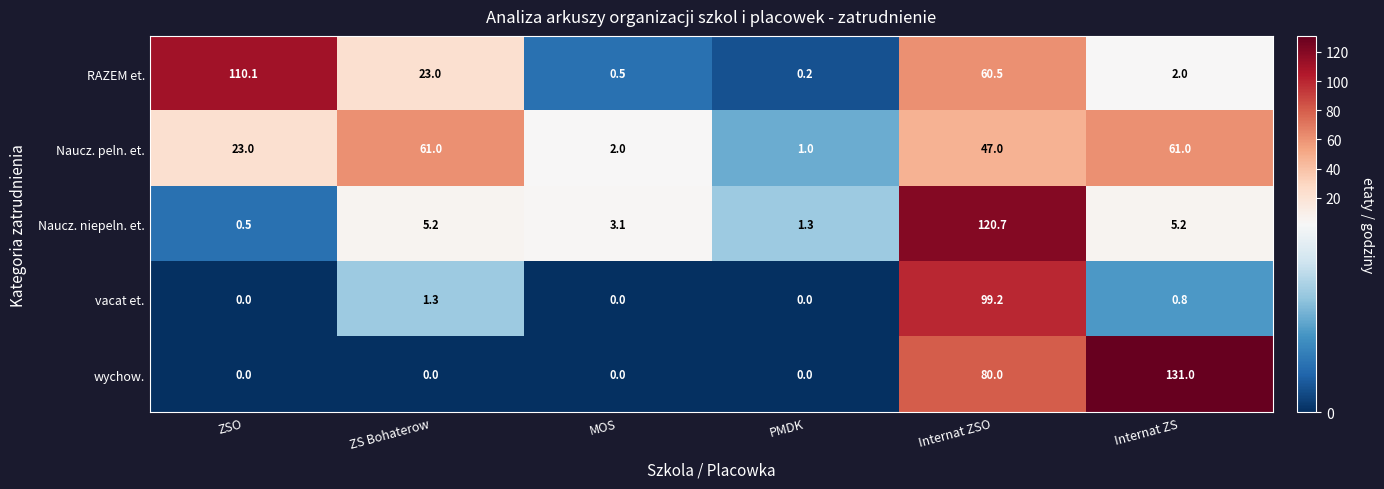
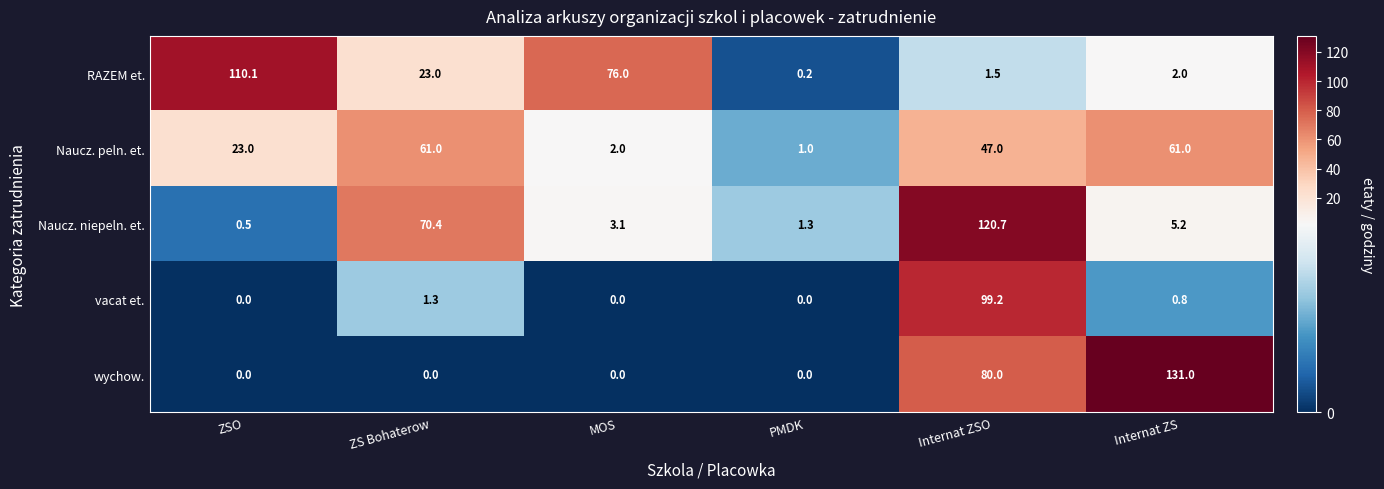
  {
    "RAZEM et.": {
      "ZSO": 110.1,
      "ZS Bohaterow": 23.0,
-     "MOS": 0.5,
+     "MOS": 76.0,
      "PMDK": 0.2,
-     "Internat ZSO": 60.5,
+     "Internat ZSO": 1.5,
      "Internat ZS": 2.0
    },
    "Naucz. peln. et.": {
      "ZSO": 23.0,
      "ZS Bohaterow": 61.0,
      "MOS": 2.0,
      "PMDK": 1.0,
      "Internat ZSO": 47.0,
      "Internat ZS": 61.0
    },
    "Naucz. niepeln. et.": {
      "ZSO": 0.5,
-     "ZS Bohaterow": 5.2,
+     "ZS Bohaterow": 70.4,
      "MOS": 3.1,
      "PMDK": 1.3,
      "Internat ZSO": 120.7,
      "Internat ZS": 5.2
    },
    "vacat et.": {
      "ZSO": 0.0,
      "ZS Bohaterow": 1.3,
      "MOS": 0.0,
      "PMDK": 0.0,
      "Internat ZSO": 99.2,
      "Internat ZS": 0.8
    },
    "wychow.": {
      "ZSO": 0.0,
      "ZS Bohaterow": 0.0,
      "MOS": 0.0,
      "PMDK": 0.0,
      "Internat ZSO": 80.0,
      "Internat ZS": 131.0
    }
  }
